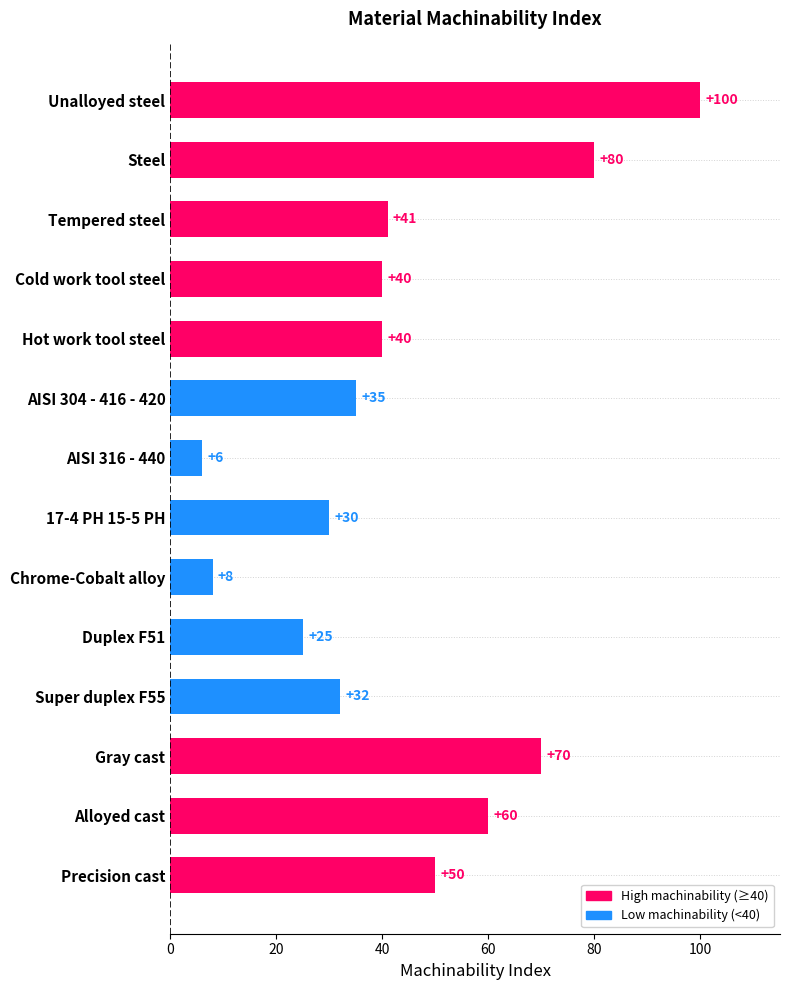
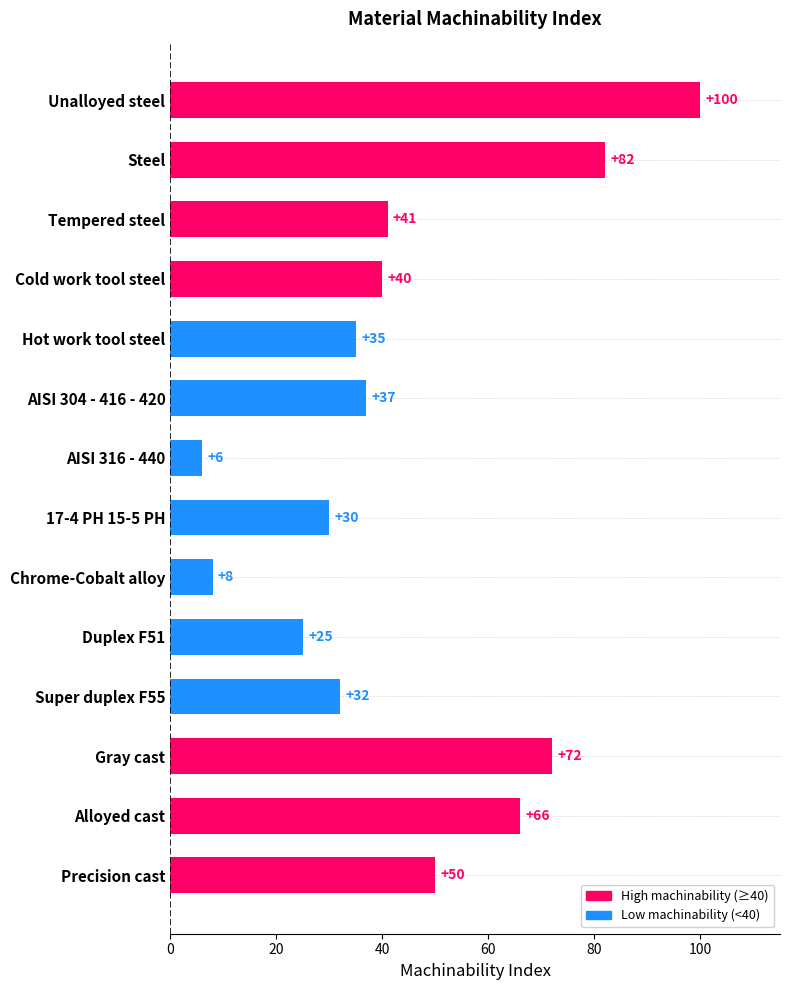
  {
    "Unalloyed steel": "+100",
-   "Steel": "+80",
+   "Steel": "+82",
    "Tempered steel": "+41",
    "Cold work tool steel": "+40",
-   "Hot work tool steel": "+40",
-   "AISI 304 - 416 - 420": "+35",
+   "Hot work tool steel": "+35",
+   "AISI 304 - 416 - 420": "+37",
    "AISI 316 - 440": "+6",
    "17-4 PH 15-5 PH": "+30",
    "Chrome-Cobalt alloy": "+8",
    "Duplex F51": "+25",
    "Super duplex F55": "+32",
-   "Gray cast": "+70",
-   "Alloyed cast": "+60",
+   "Gray cast": "+72",
+   "Alloyed cast": "+66",
    "Precision cast": "+50"
  }
